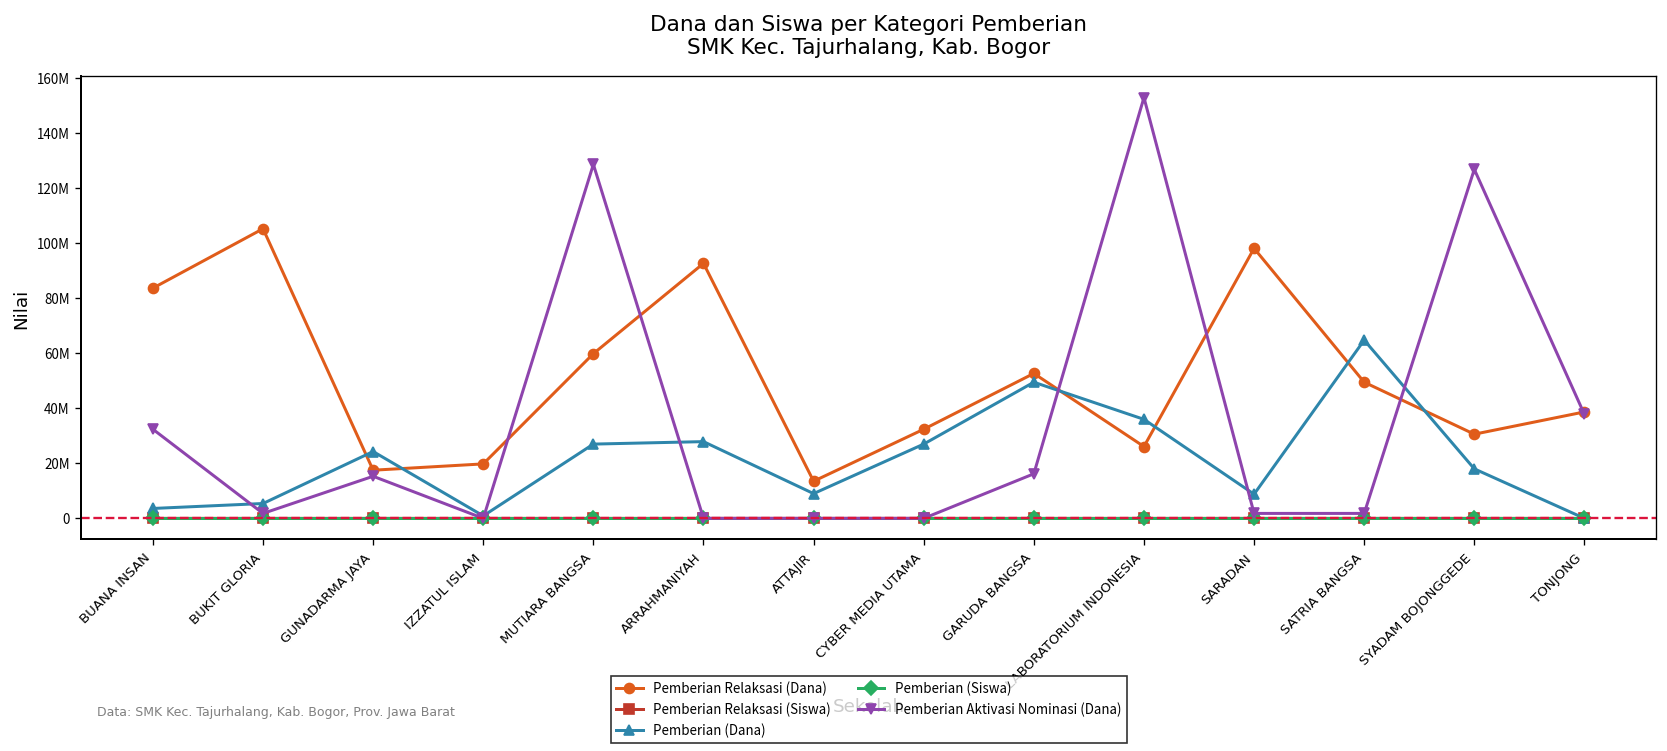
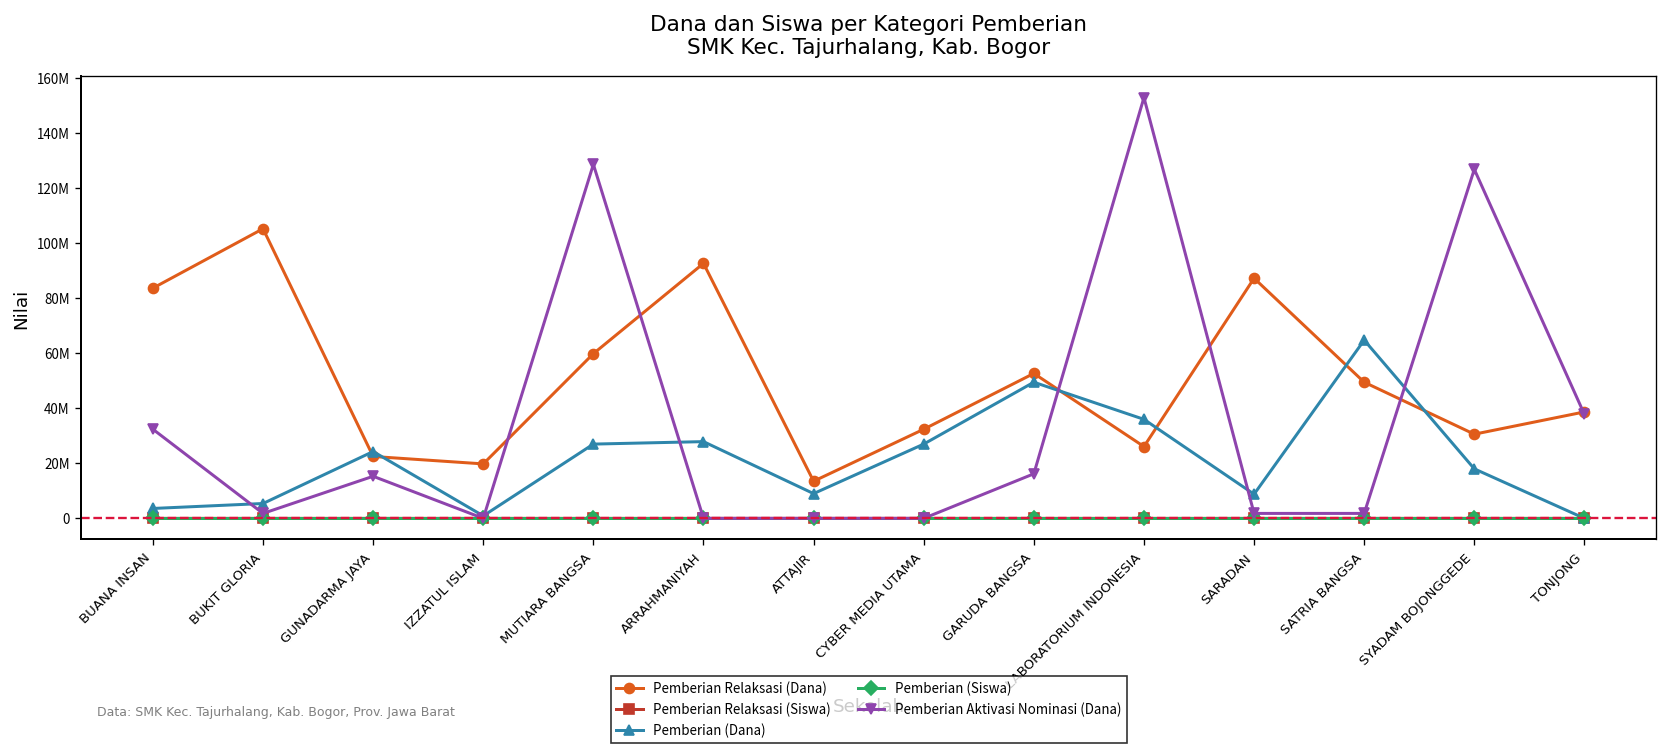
  {
    "Pemberian Relaksasi (Dana)": {
      "BUANA INSAN": 84000000,
      "BUKIT GLORIA": 105000000,
-     "GUNADARMA JAYA": 18000000,
+     "GUNADARMA JAYA": 23000000,
      "IZZATUL ISLAM": 20000000,
      "MUTIARA BANGSA": 60000000,
      "ARRAHMANIYAH": 93000000,
      "ATTAJIR": 14000000,
      "CYBER MEDIA UTAMA": 32000000,
      "GARUDA BANGSA": 53000000,
      "LABORATORIUM INDONESIA": 26000000,
-     "SARADAN": 98000000,
+     "SARADAN": 87000000,
      "SATRIA BANGSA": 50000000,
      "SYADAM BOJONGGEDE": 31000000
    },
    "Pemberian (Siswa)": {
      "BUANA INSAN": 0,
      "BUKIT GLORIA": 0,
      "GUNADARMA JAYA": 0,
      "MUTIARA BANGSA": 0,
      "GARUDA BANGSA": 0,
      "LABORATORIUM INDONESIA": 0,
      "SARADAN": 0,
      "SATRIA BANGSA": 0,
      "SYADAM BOJONGGEDE": 0
    },
    "Pemberian (Dana)": {
      "BUANA INSAN": 4000000,
      "BUKIT GLORIA": 5000000,
      "GUNADARMA JAYA": 24000000,
      "MUTIARA BANGSA": 27000000,
      "ARRAHMANIYAH": 28000000,
      "ATTAJIR": 9000000,
      "CYBER MEDIA UTAMA": 27000000,
      "GARUDA BANGSA": 50000000,
      "LABORATORIUM INDONESIA": 36000000,
      "SARADAN": 9000000,
      "SATRIA BANGSA": 65000000,
      "SYADAM BOJONGGEDE": 18000000
    },
    "Pemberian Aktivasi Nominasi (Dana)": {
      "BUANA INSAN": 32000000,
      "BUKIT GLORIA": 2000000,
      "GUNADARMA JAYA": 15000000,
      "MUTIARA BANGSA": 129000000,
      "GARUDA BANGSA": 16000000,
      "LABORATORIUM INDONESIA": 153000000,
      "SARADAN": 2000000,
      "SATRIA BANGSA": 2000000,
      "SYADAM BOJONGGEDE": 127000000
    }
  }
